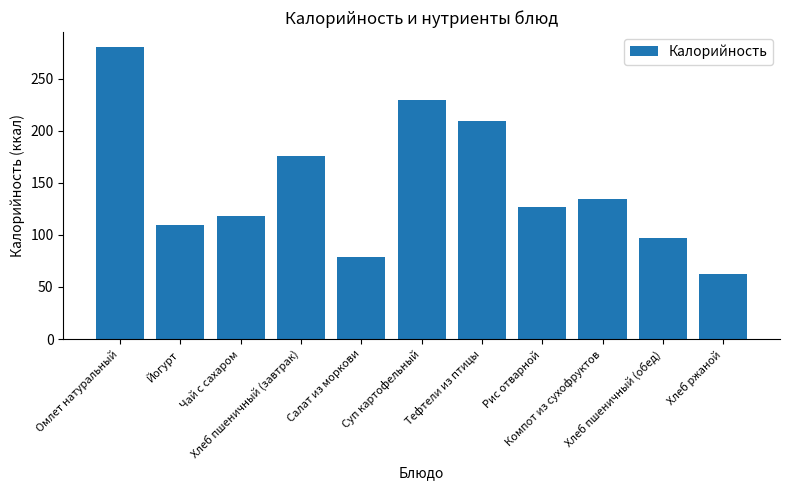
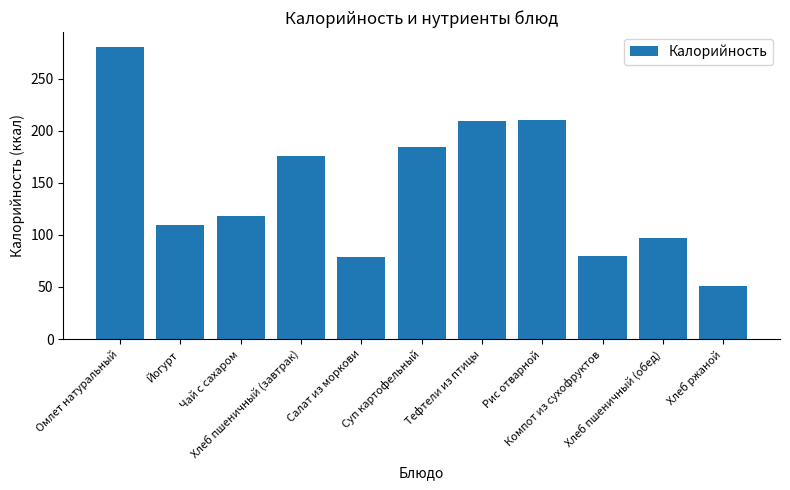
  {
    "Омлет натуральный": 281,
    "Йогурт": 110,
    "Чай с сахаром": 118,
    "Хлеб пшеничный (завтрак)": 176,
    "Салат из моркови": 79,
-   "Суп картофельный": 230,
+   "Суп картофельный": 184,
    "Тефтели из птицы": 210,
-   "Рис отварной": 126,
-   "Компот из сухофруктов": 135,
+   "Рис отварной": 210,
+   "Компот из сухофруктов": 80,
    "Хлеб пшеничный (обед)": 97,
-   "Хлеб ржаной": 63
+   "Хлеб ржаной": 51
  }
